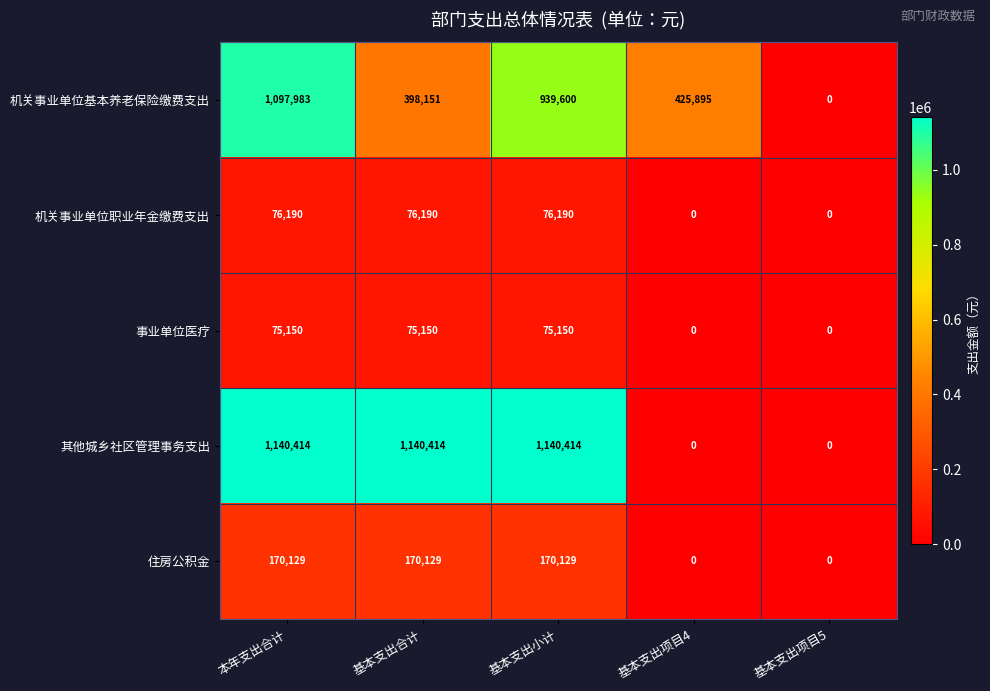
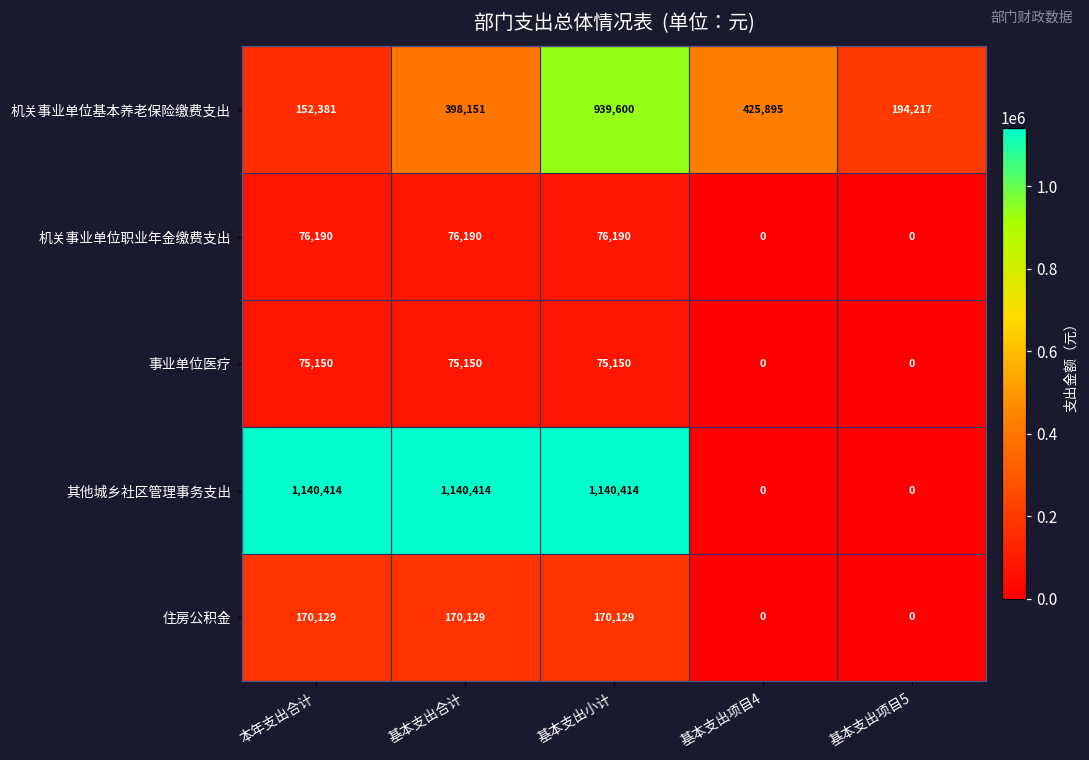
  {
    "机关事业单位基本养老保险缴费支出": {
-     "本年支出合计": "1,097,983",
+     "本年支出合计": "152,381",
      "基本支出合计": "398,151",
      "基本支出小计": "939,600",
      "基本支出项目4": "425,895",
-     "基本支出项目5": "0"
+     "基本支出项目5": "194,217"
    },
    "机关事业单位职业年金缴费支出": {
      "本年支出合计": "76,190",
      "基本支出合计": "76,190",
      "基本支出小计": "76,190",
      "基本支出项目4": "0",
      "基本支出项目5": "0"
    },
    "事业单位医疗": {
      "本年支出合计": "75,150",
      "基本支出合计": "75,150",
      "基本支出小计": "75,150",
      "基本支出项目4": "0",
      "基本支出项目5": "0"
    },
    "其他城乡社区管理事务支出": {
      "本年支出合计": "1,140,414",
      "基本支出合计": "1,140,414",
      "基本支出小计": "1,140,414",
      "基本支出项目4": "0",
      "基本支出项目5": "0"
    },
    "住房公积金": {
      "本年支出合计": "170,129",
      "基本支出合计": "170,129",
      "基本支出小计": "170,129",
      "基本支出项目4": "0",
      "基本支出项目5": "0"
    }
  }
